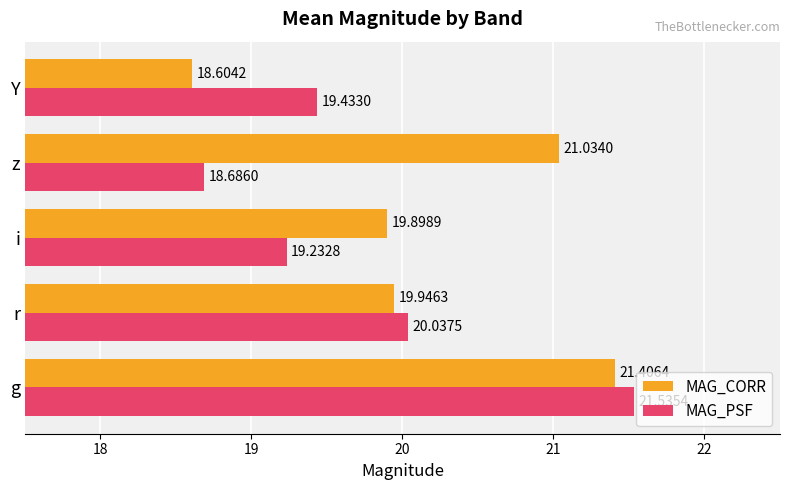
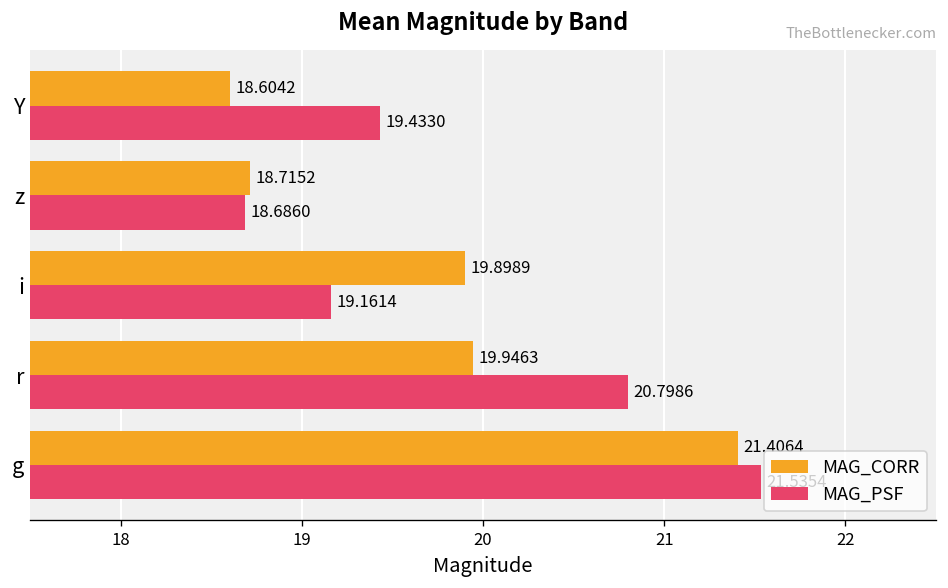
  {
    "MAG_CORR": {
      "Y": 18.6042,
-     "z": 21.0340,
+     "z": 18.7152,
      "i": 19.8989,
      "r": 19.9463
    },
    "MAG_PSF": {
      "Y": 19.4330,
      "z": 18.6860,
-     "i": 19.2328,
-     "r": 20.0375
+     "i": 19.1614,
+     "r": 20.7986
    }
  }
